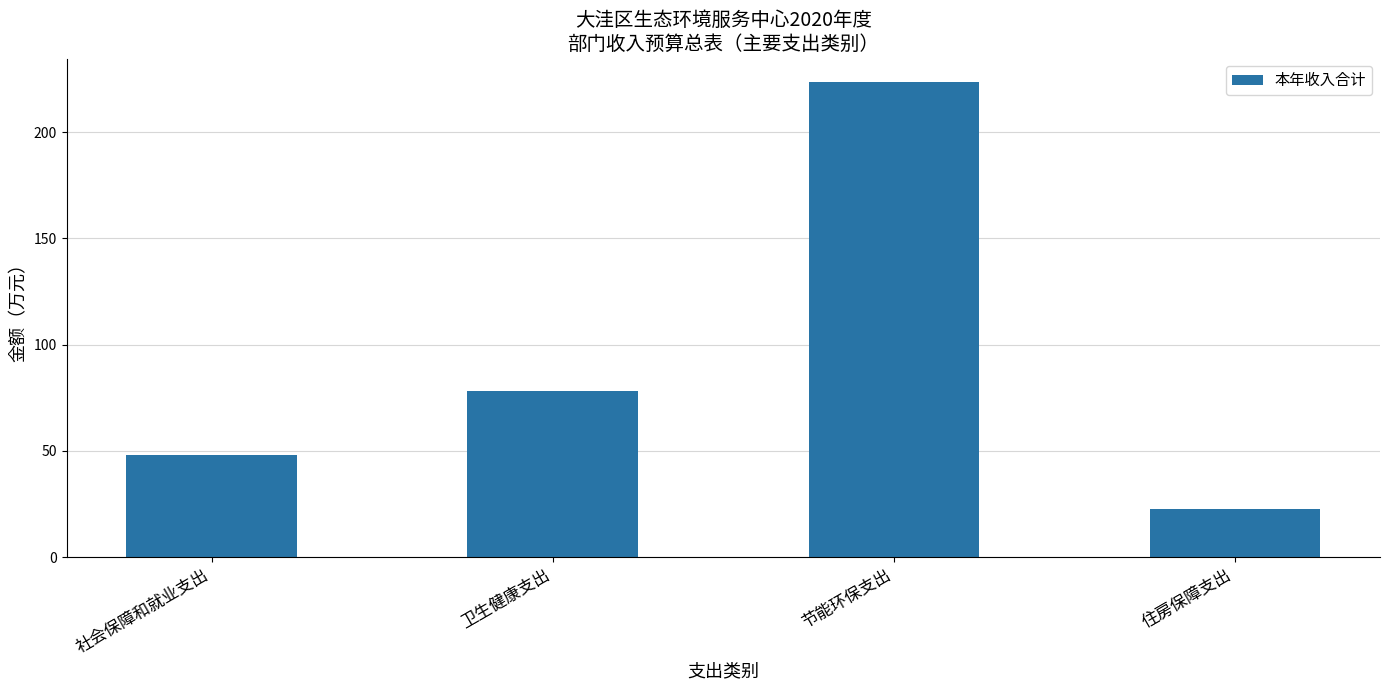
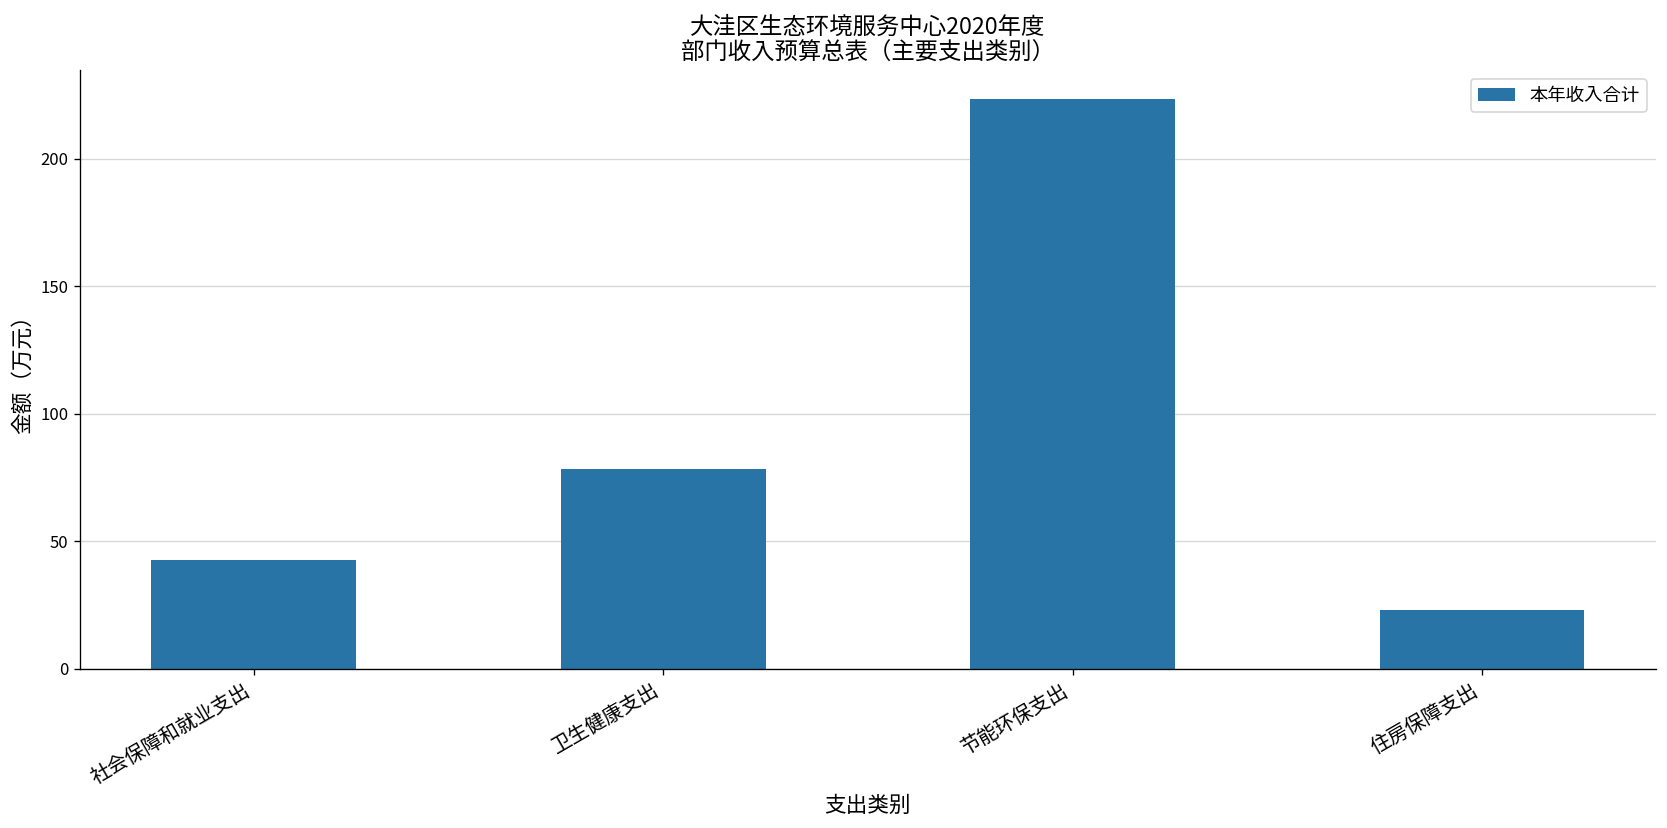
  {
-   "社会保障和就业支出": 48,
+   "社会保障和就业支出": 43,
    "卫生健康支出": 78,
    "节能环保支出": 223,
    "住房保障支出": 23
  }
